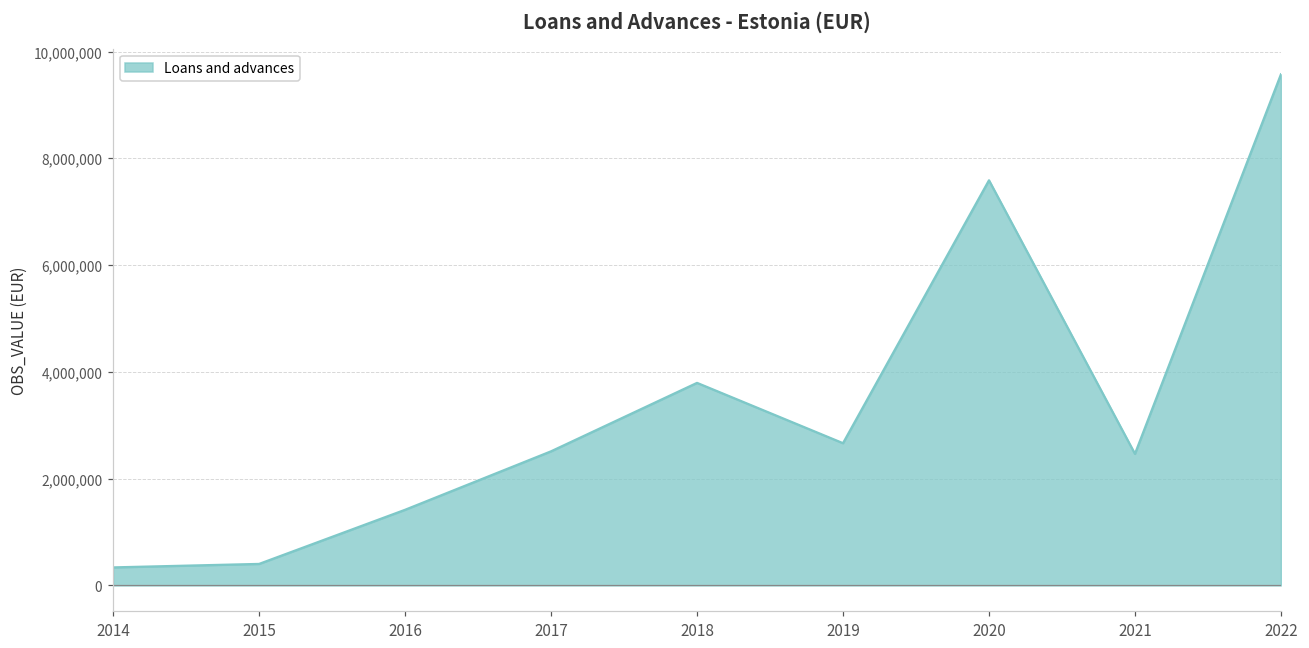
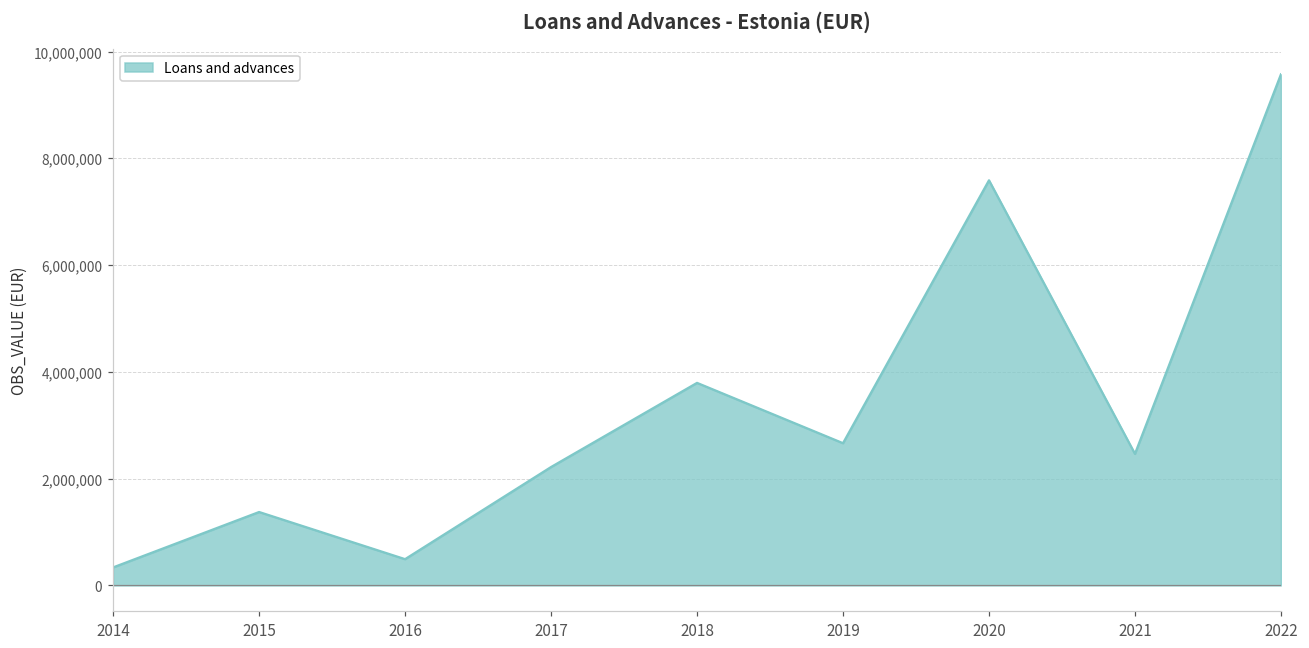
  {
    "2014": "300,000",
-   "2015": "400,000",
-   "2016": "1,400,000",
-   "2017": "2,500,000",
+   "2015": "1,400,000",
+   "2016": "500,000",
+   "2017": "2,200,000",
    "2018": "3,800,000",
    "2019": "2,700,000",
    "2020": "7,600,000",
    "2021": "2,500,000",
    "2022": "9,600,000"
  }
